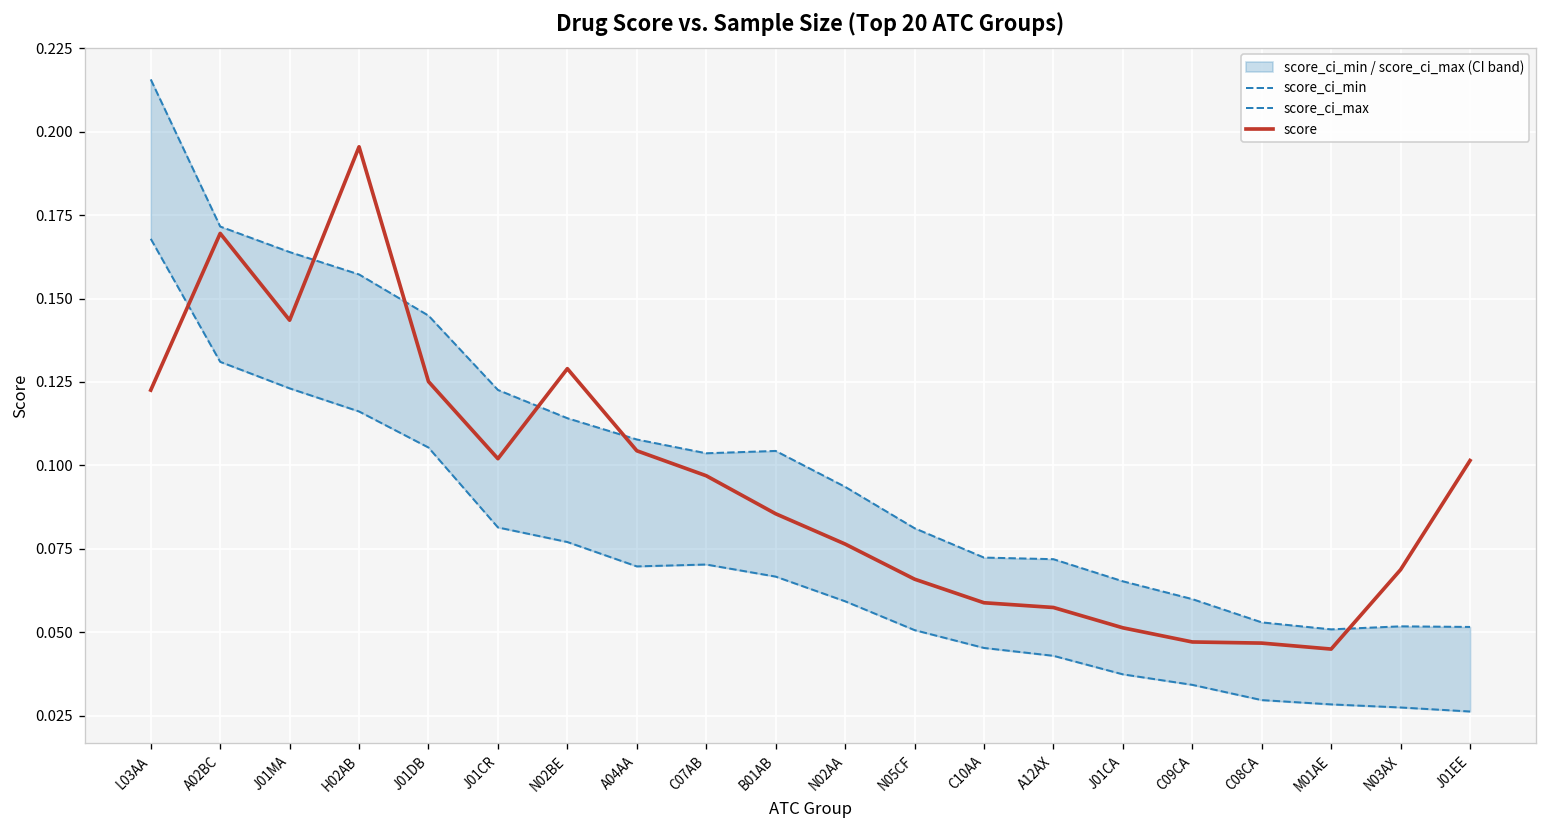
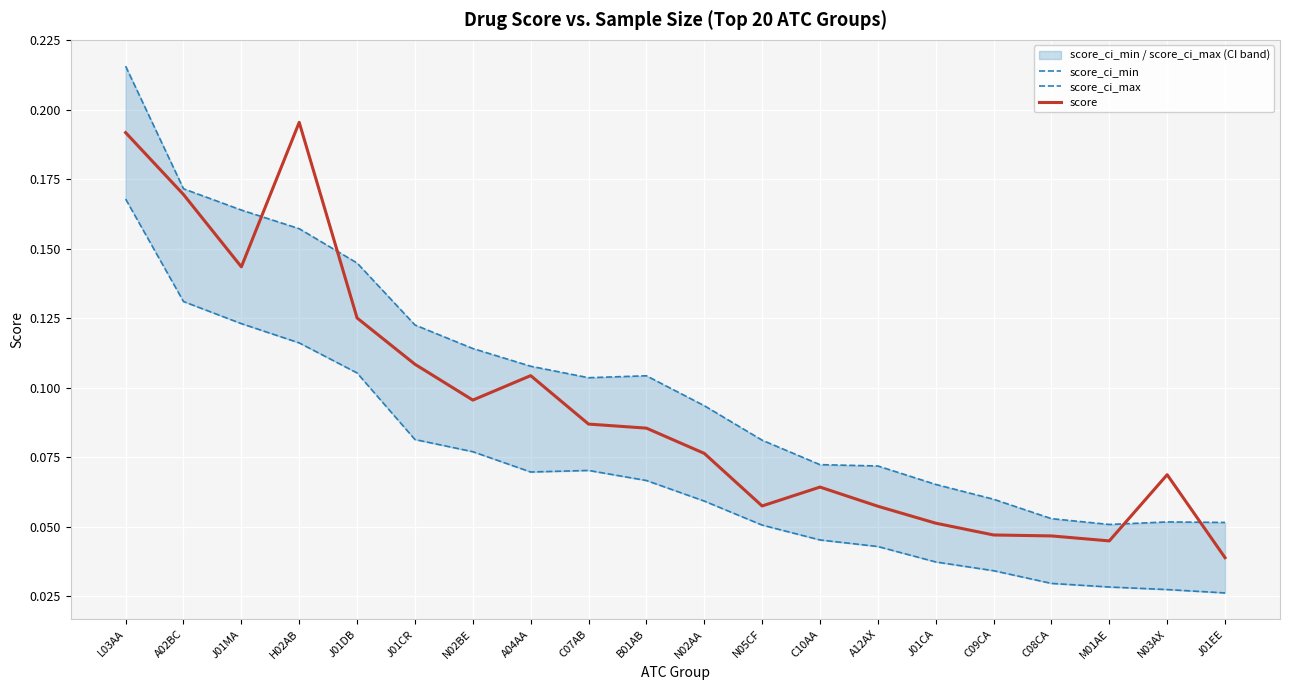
  {
    "score": {
-     "L03AA": 0.123,
+     "L03AA": 0.192,
      "A02BC": 0.170,
      "J01MA": 0.144,
      "H02AB": 0.195,
      "J01DB": 0.125,
-     "J01CR": 0.102,
-     "N02BE": 0.129,
+     "J01CR": 0.108,
+     "N02BE": 0.096,
      "A04AA": 0.104,
-     "C07AB": 0.097,
+     "C07AB": 0.087,
      "B01AB": 0.085,
      "N02AA": 0.076,
-     "N05CF": 0.066,
-     "C10AA": 0.059,
+     "N05CF": 0.058,
+     "C10AA": 0.064,
      "A12AX": 0.057,
      "J01CA": 0.051,
      "C09CA": 0.047,
      "C08CA": 0.047,
      "M01AE": 0.045,
      "N03AX": 0.069,
-     "J01EE": 0.101
+     "J01EE": 0.039
    }
  }
